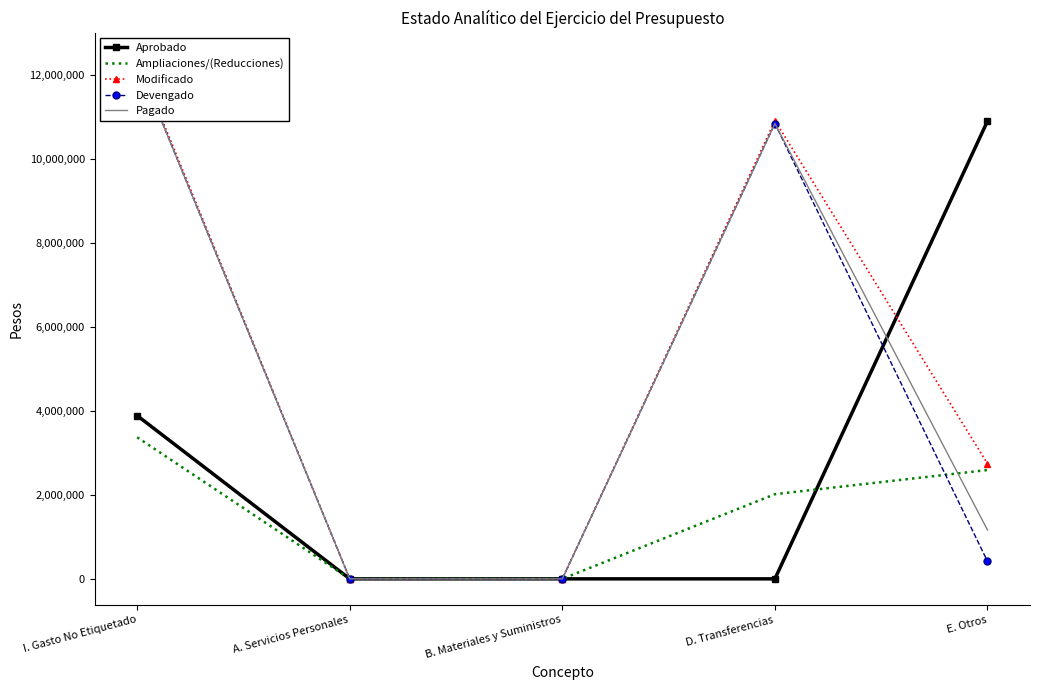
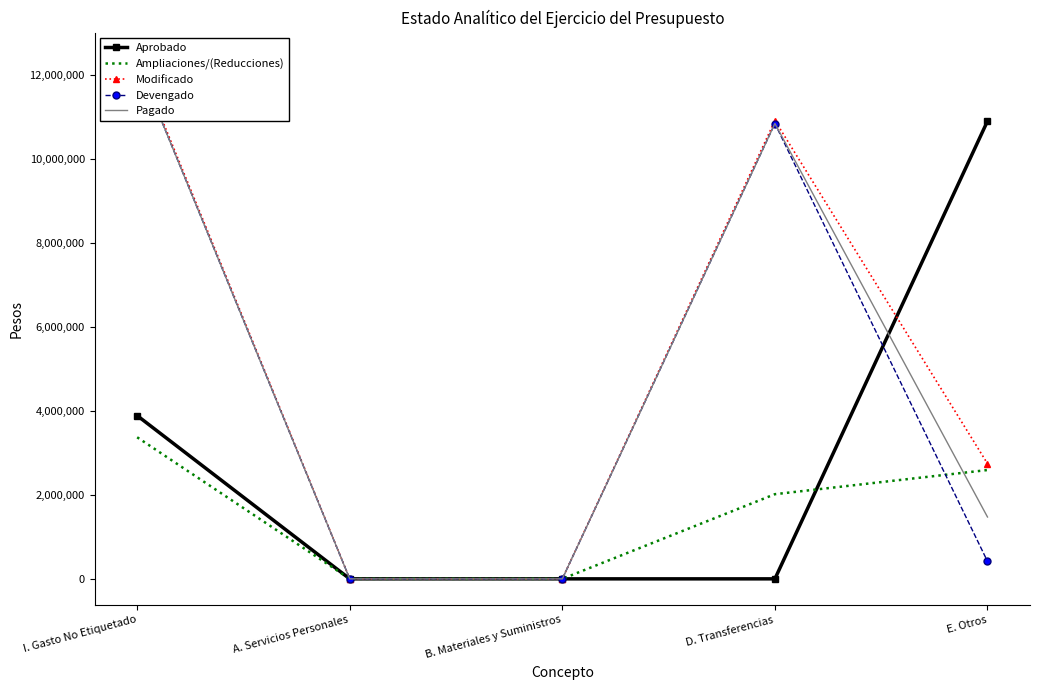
  {
    "Aprobado": {
      "I. Gasto No Etiquetado": "3,900,000",
      "D. Transferencias": "0",
      "E. Otros": "10,900,000"
    },
    "Ampliaciones/(Reducciones)": {
      "I. Gasto No Etiquetado": "3,400,000",
      "D. Transferencias": "2,000,000",
      "E. Otros": "2,600,000"
    },
    "Modificado": {
      "D. Transferencias": "10,900,000",
      "E. Otros": "2,700,000"
    },
    "Devengado": {
      "E. Otros": "400,000"
    },
    "Pagado": {
-     "E. Otros": "1,200,000"
+     "E. Otros": "1,500,000"
    }
  }
